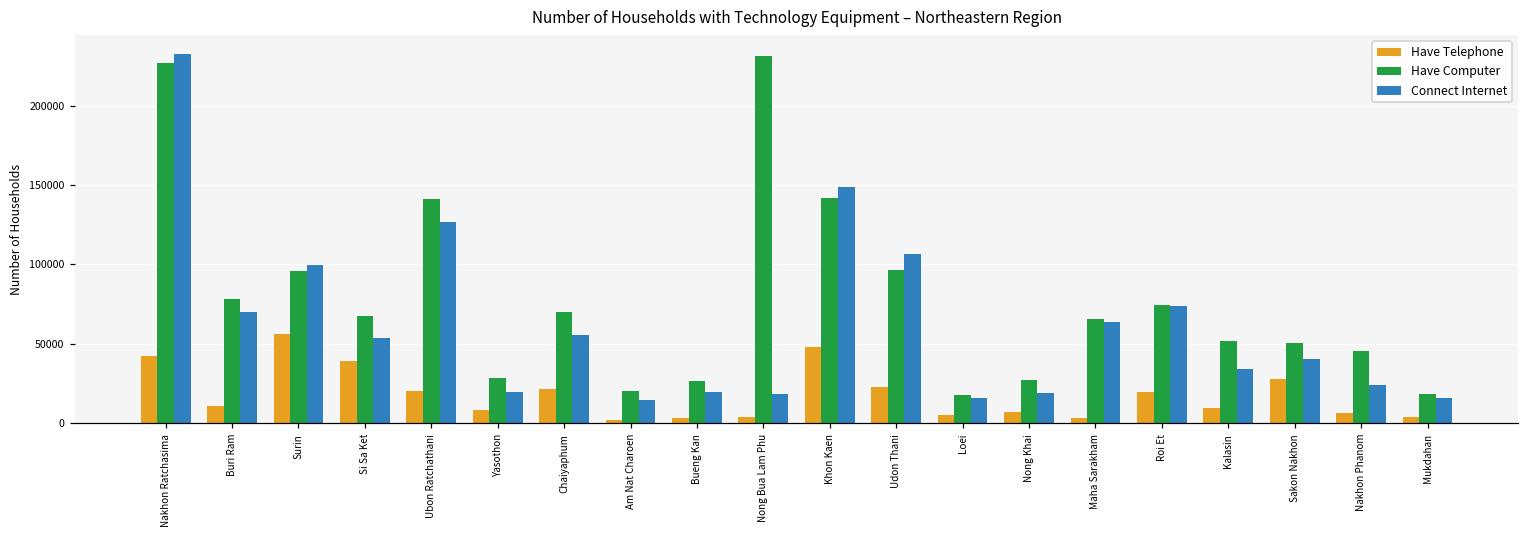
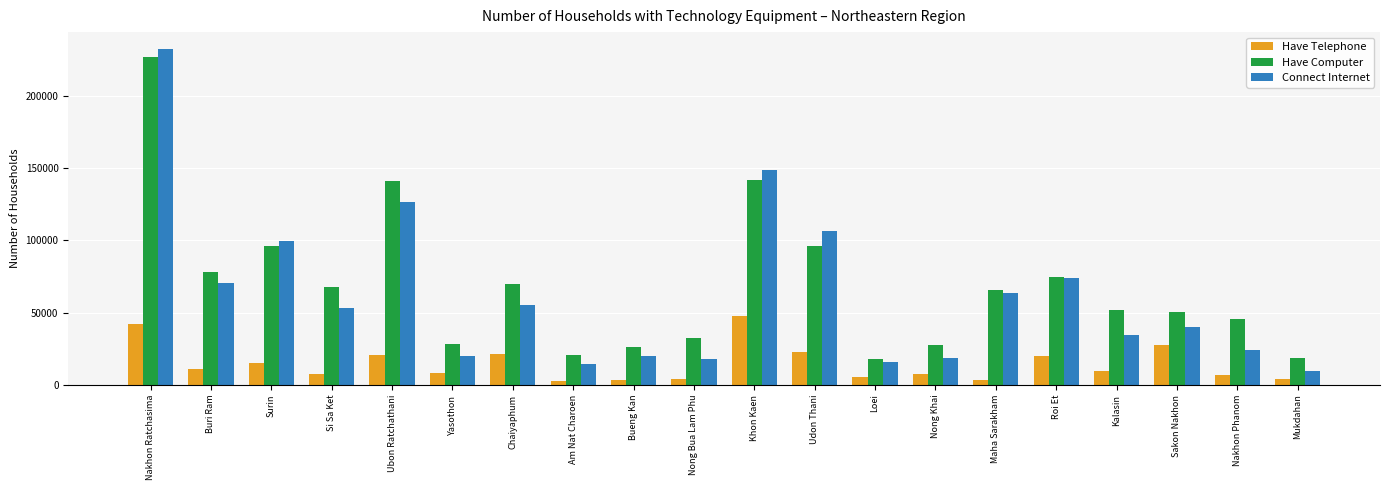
  {
    "Have Telephone": {
      "Nakhon Ratchasima": 42000,
      "Buri Ram": 11000,
-     "Surin": 56000,
-     "Si Sa Ket": 39000,
+     "Surin": 15000,
+     "Si Sa Ket": 8000,
      "Ubon Ratchathani": 20000,
      "Yasothon": 8000,
      "Chaiyaphum": 22000,
      "Am Nat Charoen": 2000,
      "Bueng Kan": 3000,
      "Nong Bua Lam Phu": 4000,
      "Khon Kaen": 48000,
      "Udon Thani": 23000,
      "Loei": 5000,
      "Nong Khai": 7000,
      "Maha Sarakham": 3000,
      "Roi Et": 20000,
      "Kalasin": 10000,
      "Sakon Nakhon": 28000,
      "Nakhon Phanom": 7000,
      "Mukdahan": 4000
    },
    "Have Computer": {
      "Nakhon Ratchasima": 227000,
      "Buri Ram": 78000,
      "Surin": 96000,
      "Si Sa Ket": 67000,
      "Ubon Ratchathani": 141000,
      "Yasothon": 29000,
      "Chaiyaphum": 70000,
      "Am Nat Charoen": 21000,
      "Bueng Kan": 27000,
-     "Nong Bua Lam Phu": 231000,
+     "Nong Bua Lam Phu": 32000,
      "Khon Kaen": 142000,
      "Udon Thani": 96000,
      "Loei": 18000,
      "Nong Khai": 27000,
      "Maha Sarakham": 66000,
      "Roi Et": 75000,
      "Kalasin": 52000,
      "Sakon Nakhon": 51000,
      "Nakhon Phanom": 46000,
      "Mukdahan": 18000
    },
    "Connect Internet": {
      "Nakhon Ratchasima": 233000,
      "Buri Ram": 70000,
      "Surin": 100000,
      "Si Sa Ket": 53000,
      "Ubon Ratchathani": 127000,
      "Yasothon": 20000,
      "Chaiyaphum": 56000,
      "Am Nat Charoen": 15000,
      "Bueng Kan": 20000,
      "Nong Bua Lam Phu": 18000,
      "Khon Kaen": 149000,
      "Udon Thani": 107000,
      "Loei": 16000,
      "Nong Khai": 19000,
      "Maha Sarakham": 64000,
      "Roi Et": 74000,
      "Kalasin": 34000,
      "Sakon Nakhon": 40000,
      "Nakhon Phanom": 24000,
-     "Mukdahan": 16000
+     "Mukdahan": 9000
    }
  }
